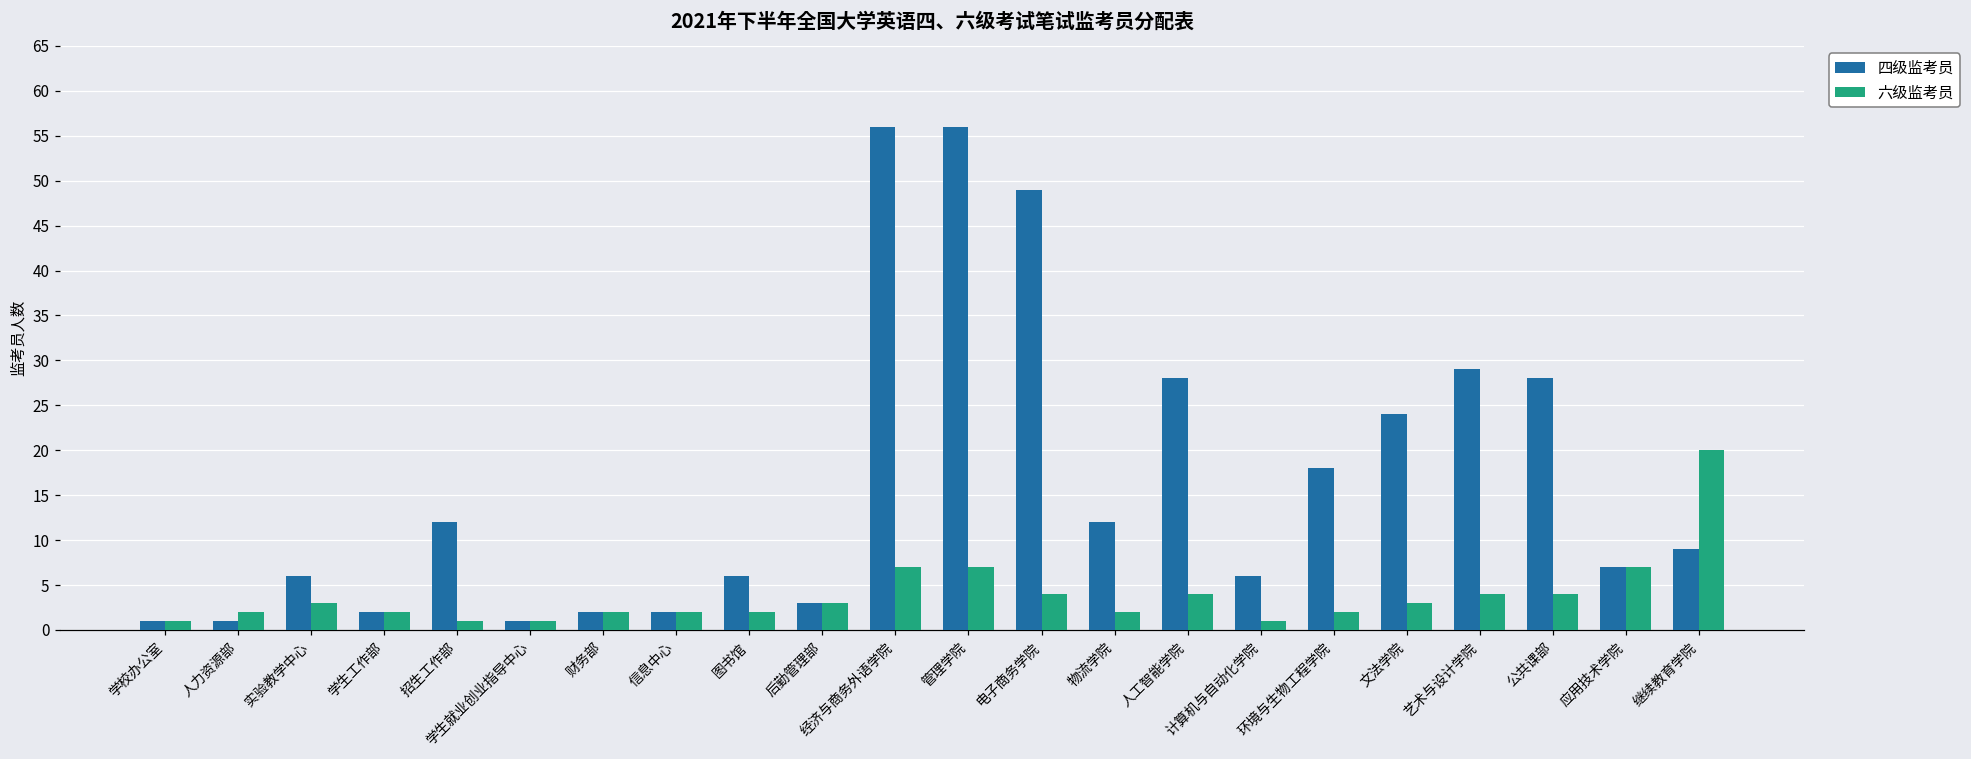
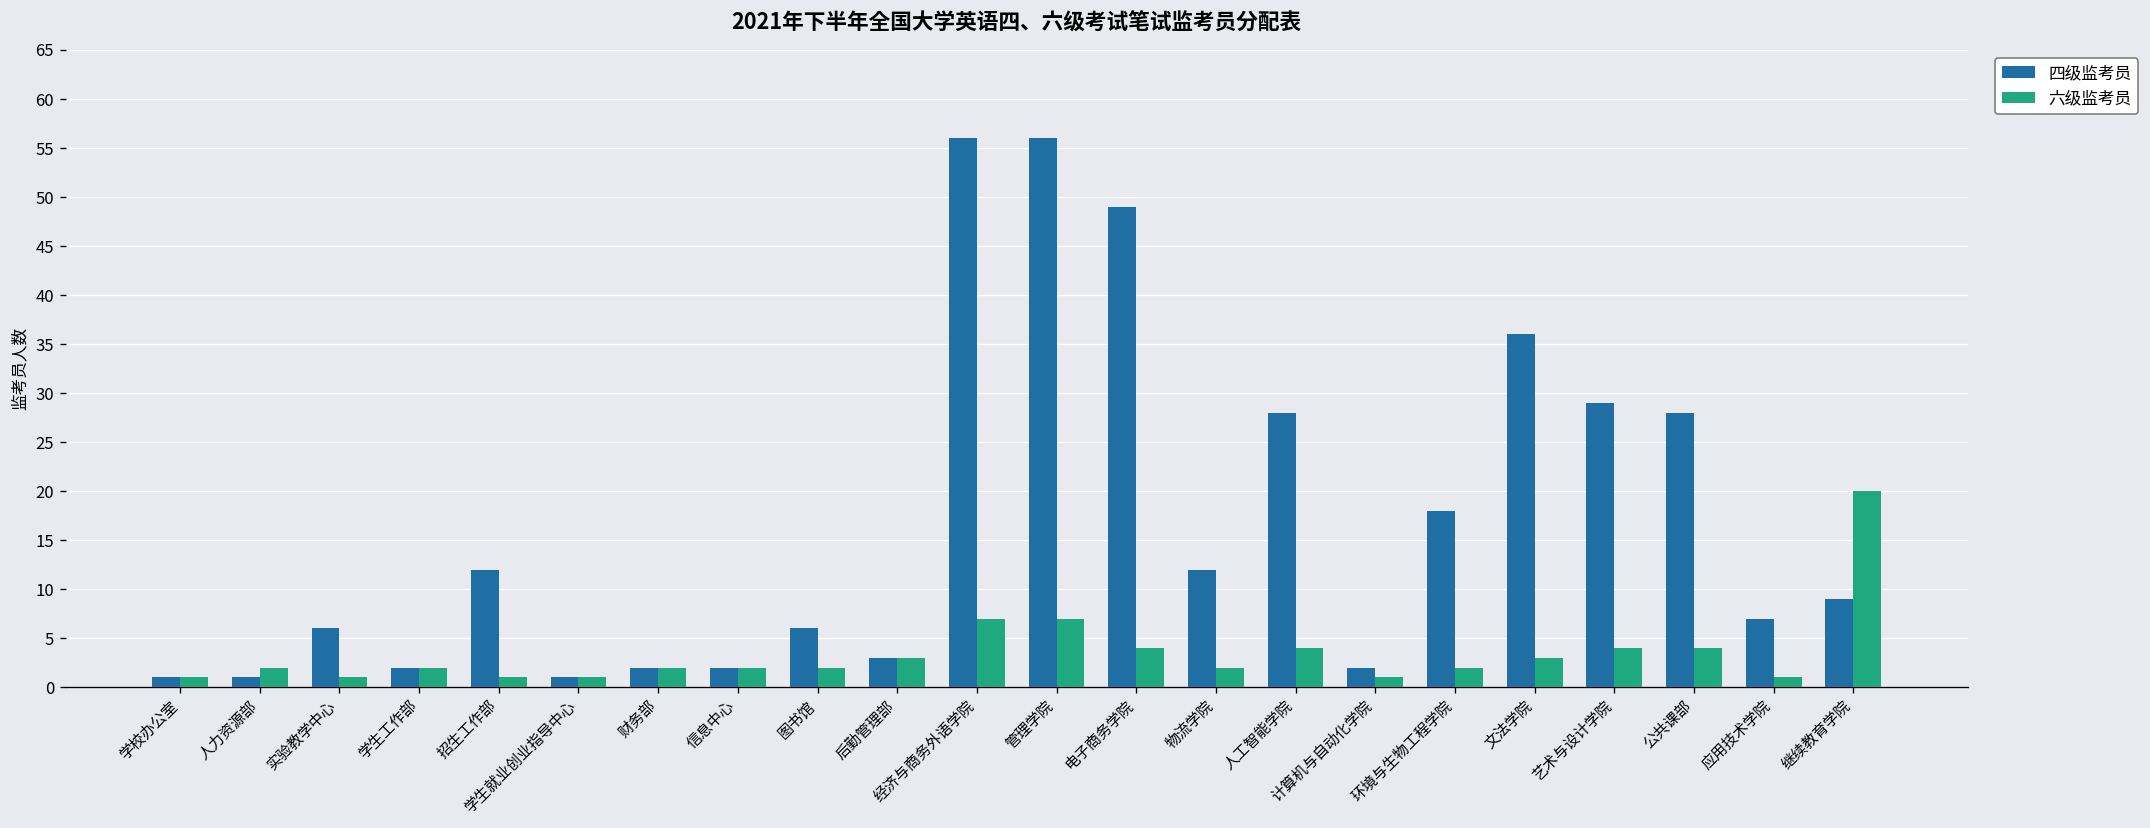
  {
    "四级监考员": {
      "学校办公室": 1,
      "人力资源部": 1,
      "实验教学中心": 6,
      "学生工作部": 2,
      "招生工作部": 12,
      "学生就业创业指导中心": 1,
      "财务部": 2,
      "信息中心": 2,
      "图书馆": 6,
      "后勤管理部": 3,
      "经济与商务外语学院": 56,
      "管理学院": 56,
      "电子商务学院": 49,
      "物流学院": 12,
      "人工智能学院": 28,
-     "计算机与自动化学院": 6,
+     "计算机与自动化学院": 2,
      "环境与生物工程学院": 18,
-     "文法学院": 24,
+     "文法学院": 36,
      "艺术与设计学院": 29,
      "公共课部": 28,
      "应用技术学院": 7,
      "继续教育学院": 9
    },
    "六级监考员": {
      "学校办公室": 1,
      "人力资源部": 2,
-     "实验教学中心": 3,
+     "实验教学中心": 1,
      "学生工作部": 2,
      "招生工作部": 1,
      "学生就业创业指导中心": 1,
      "财务部": 2,
      "信息中心": 2,
      "图书馆": 2,
      "后勤管理部": 3,
      "经济与商务外语学院": 7,
      "管理学院": 7,
      "电子商务学院": 4,
      "物流学院": 2,
      "人工智能学院": 4,
      "计算机与自动化学院": 1,
      "环境与生物工程学院": 2,
      "文法学院": 3,
      "艺术与设计学院": 4,
      "公共课部": 4,
-     "应用技术学院": 7,
+     "应用技术学院": 1,
      "继续教育学院": 20
    }
  }
